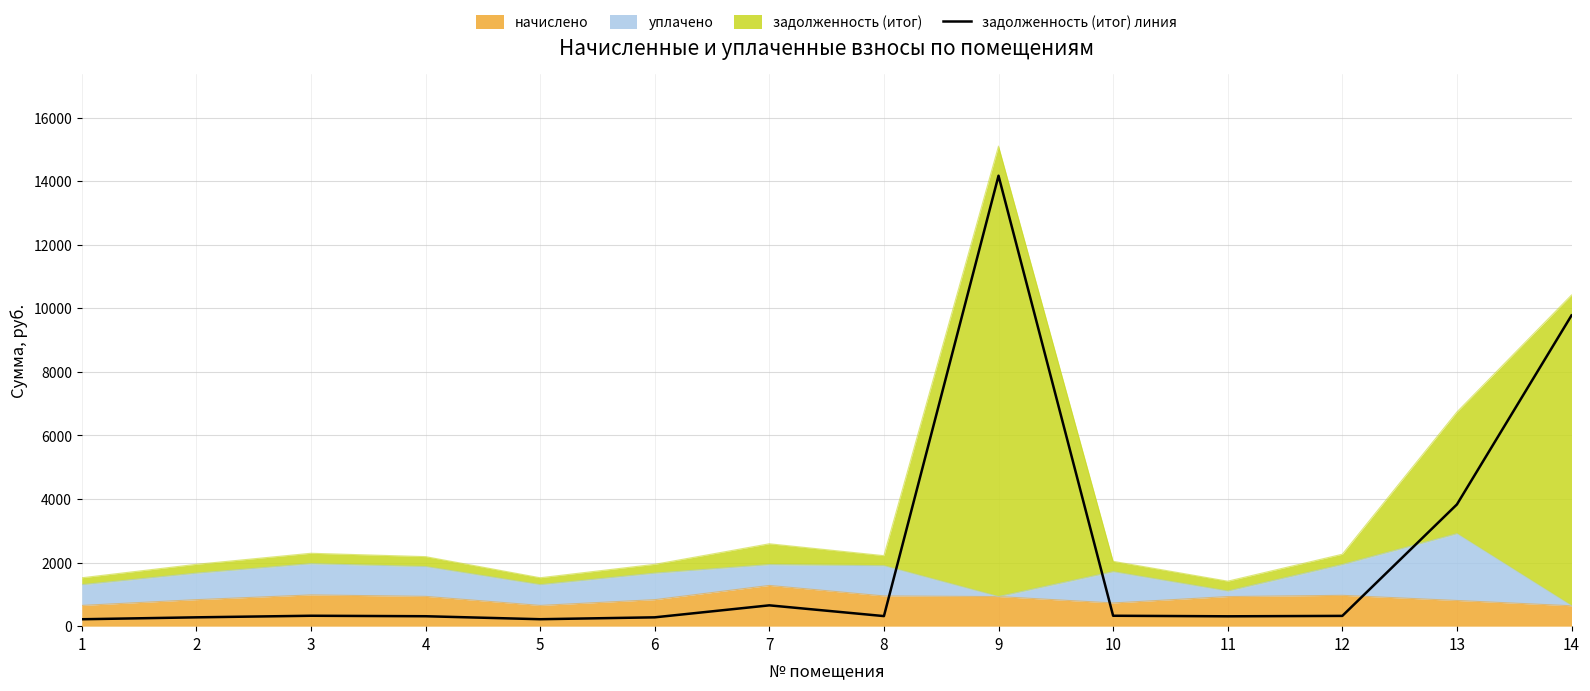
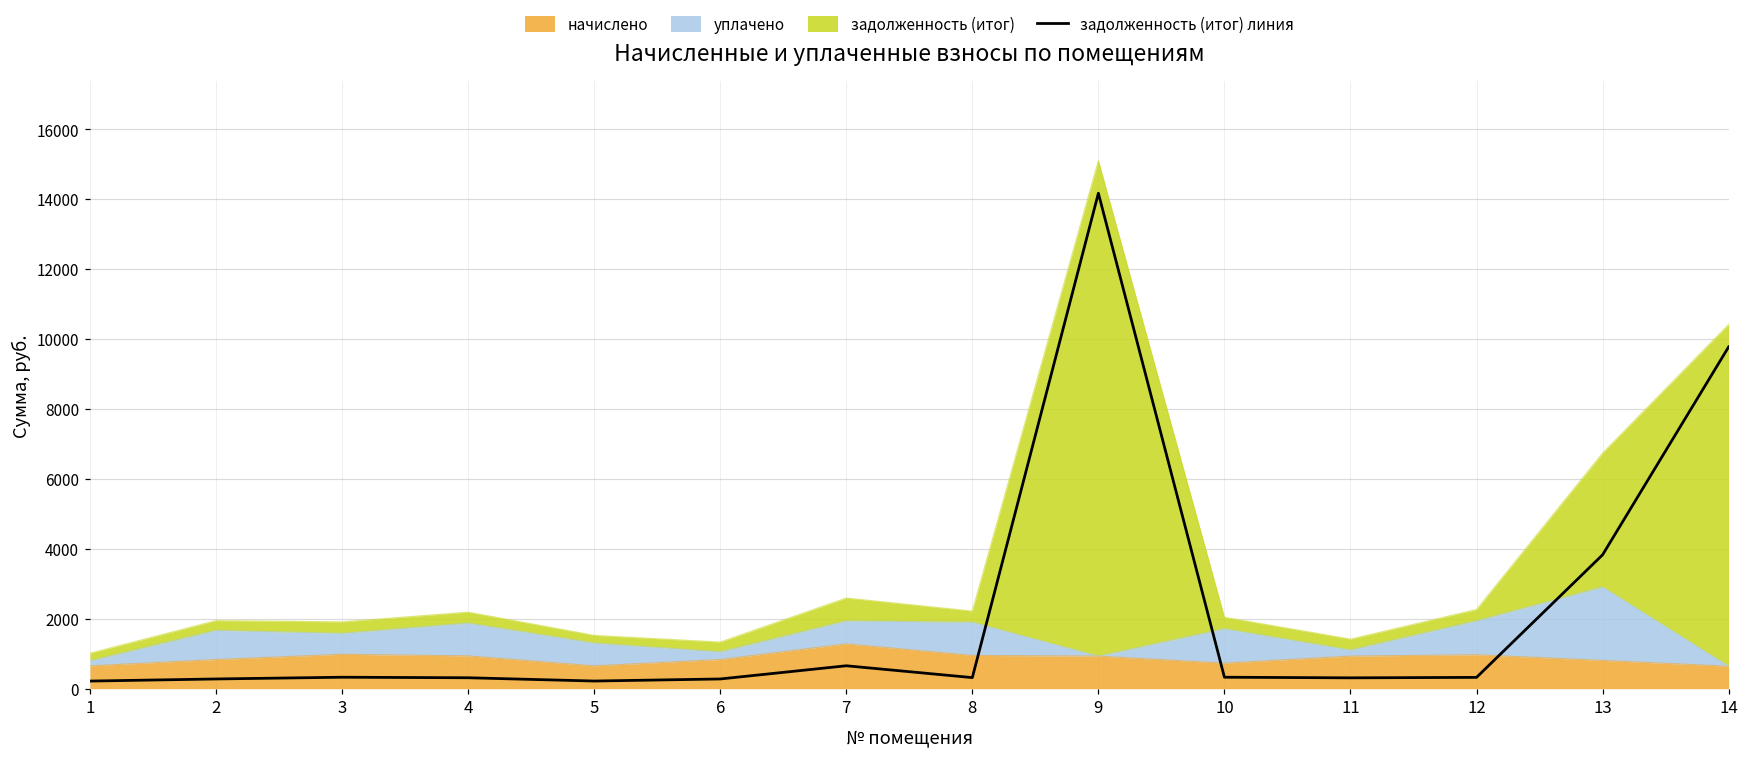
  {
    "начислено": {
      "1": 700,
      "2": 800,
      "3": 1000,
      "4": 900,
      "5": 700,
      "6": 800,
      "7": 1300,
      "8": 1000,
      "10": 700,
      "11": 900,
      "12": 1000,
      "13": 800
    },
    "уплачено": {
-     "1": 700,
+     "1": 100,
      "2": 800,
-     "3": 1000,
+     "3": 600,
      "4": 900,
      "5": 700,
-     "6": 800,
+     "6": 200,
      "7": 700,
      "8": 1000,
      "10": 1000,
      "11": 200,
      "12": 1000,
      "13": 2100
    },
    "задолженность (итог)": {
      "1": 200,
      "2": 300,
      "3": 300,
      "4": 300,
      "5": 200,
      "6": 300,
      "7": 700,
      "8": 300,
      "9": 14200,
      "10": 300,
      "11": 300,
      "12": 300,
      "13": 3800,
      "14": 9800
    },
    "задолженность (итог) линия": {
      "1": 200,
      "2": 300,
      "3": 300,
      "4": 300,
      "5": 200,
      "6": 300,
      "7": 700,
      "8": 300,
      "9": 14200,
      "10": 300,
      "11": 300,
      "12": 300,
      "13": 3800,
      "14": 9800
    }
  }
